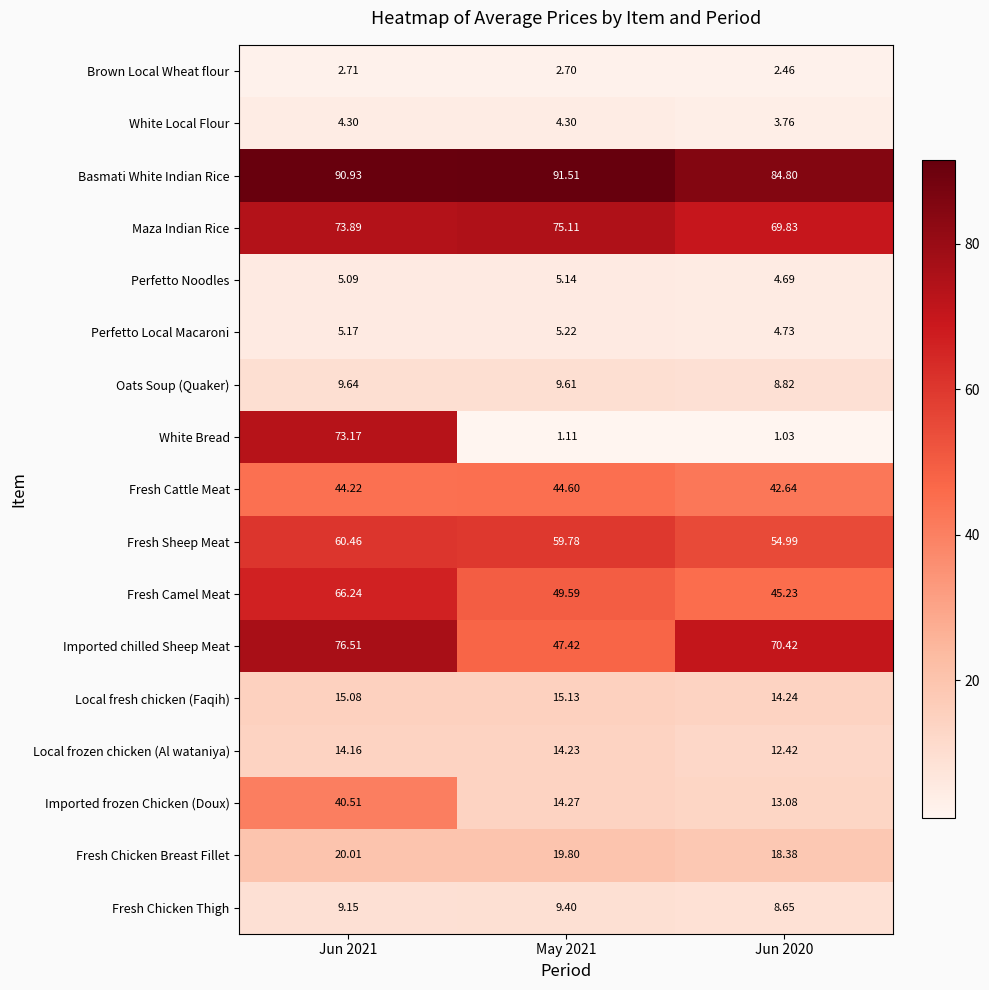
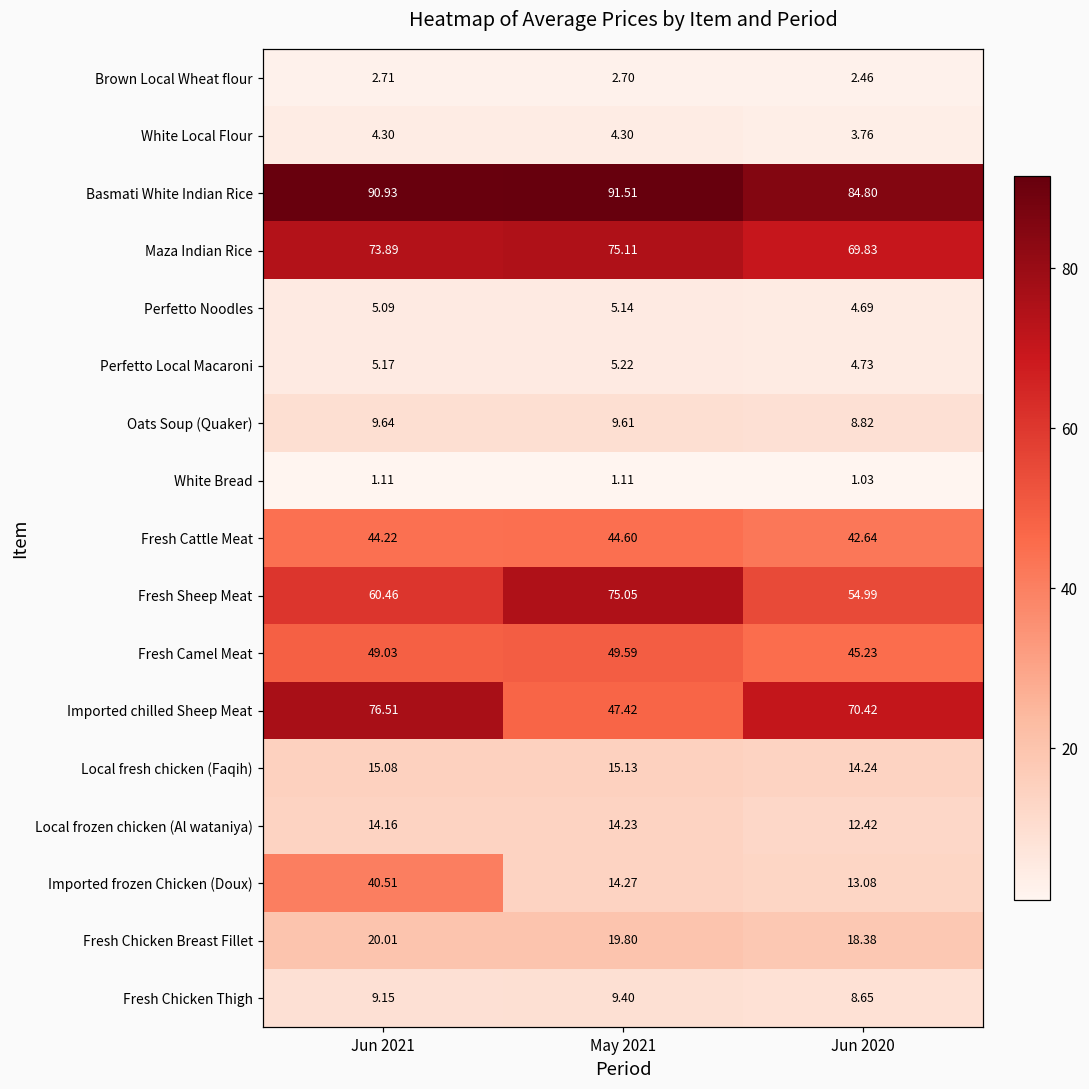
  {
    "Brown Local Wheat flour": {
      "Jun 2021": 2.71,
      "May 2021": 2.70,
      "Jun 2020": 2.46
    },
    "White Local Flour": {
      "Jun 2021": 4.30,
      "May 2021": 4.30,
      "Jun 2020": 3.76
    },
    "Basmati White Indian Rice": {
      "Jun 2021": 90.93,
      "May 2021": 91.51,
      "Jun 2020": 84.80
    },
    "Maza Indian Rice": {
      "Jun 2021": 73.89,
      "May 2021": 75.11,
      "Jun 2020": 69.83
    },
    "Perfetto Noodles": {
      "Jun 2021": 5.09,
      "May 2021": 5.14,
      "Jun 2020": 4.69
    },
    "Perfetto Local Macaroni": {
      "Jun 2021": 5.17,
      "May 2021": 5.22,
      "Jun 2020": 4.73
    },
    "Oats Soup (Quaker)": {
      "Jun 2021": 9.64,
      "May 2021": 9.61,
      "Jun 2020": 8.82
    },
    "White Bread": {
-     "Jun 2021": 73.17,
+     "Jun 2021": 1.11,
      "May 2021": 1.11,
      "Jun 2020": 1.03
    },
    "Fresh Cattle Meat": {
      "Jun 2021": 44.22,
      "May 2021": 44.60,
      "Jun 2020": 42.64
    },
    "Fresh Sheep Meat": {
      "Jun 2021": 60.46,
-     "May 2021": 59.78,
+     "May 2021": 75.05,
      "Jun 2020": 54.99
    },
    "Fresh Camel Meat": {
-     "Jun 2021": 66.24,
+     "Jun 2021": 49.03,
      "May 2021": 49.59,
      "Jun 2020": 45.23
    },
    "Imported chilled Sheep Meat": {
      "Jun 2021": 76.51,
      "May 2021": 47.42,
      "Jun 2020": 70.42
    },
    "Local fresh chicken (Faqih)": {
      "Jun 2021": 15.08,
      "May 2021": 15.13,
      "Jun 2020": 14.24
    },
    "Local frozen chicken (Al wataniya)": {
      "Jun 2021": 14.16,
      "May 2021": 14.23,
      "Jun 2020": 12.42
    },
    "Imported frozen Chicken (Doux)": {
      "Jun 2021": 40.51,
      "May 2021": 14.27,
      "Jun 2020": 13.08
    },
    "Fresh Chicken Breast Fillet": {
      "Jun 2021": 20.01,
      "May 2021": 19.80,
      "Jun 2020": 18.38
    },
    "Fresh Chicken Thigh": {
      "Jun 2021": 9.15,
      "May 2021": 9.40,
      "Jun 2020": 8.65
    }
  }
